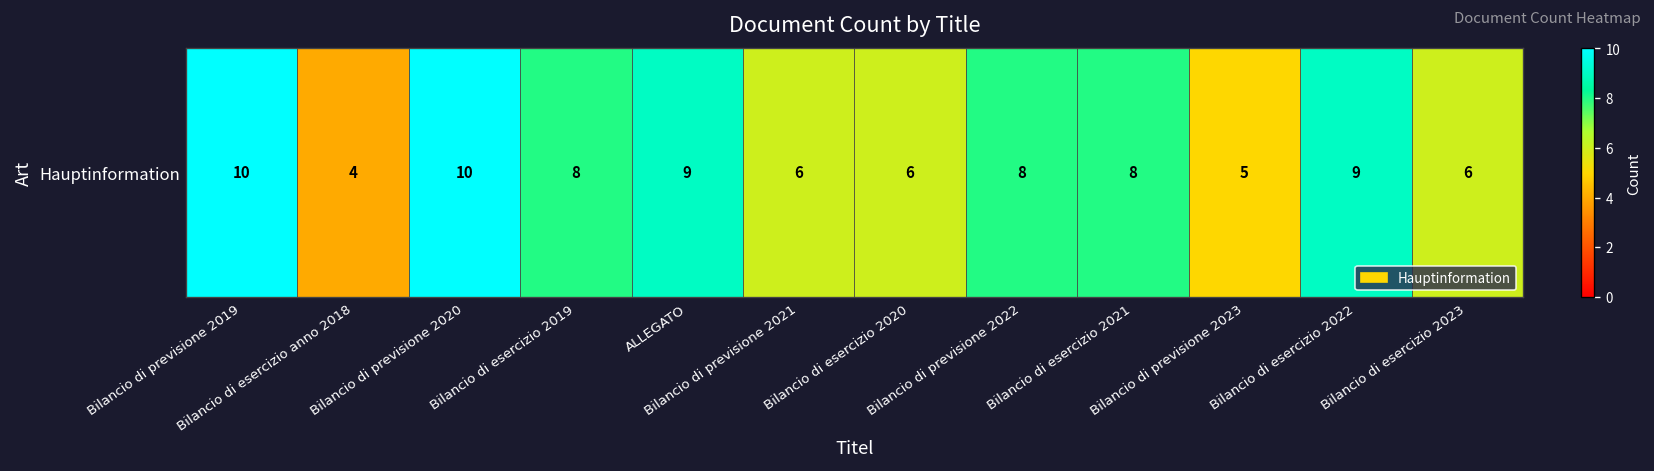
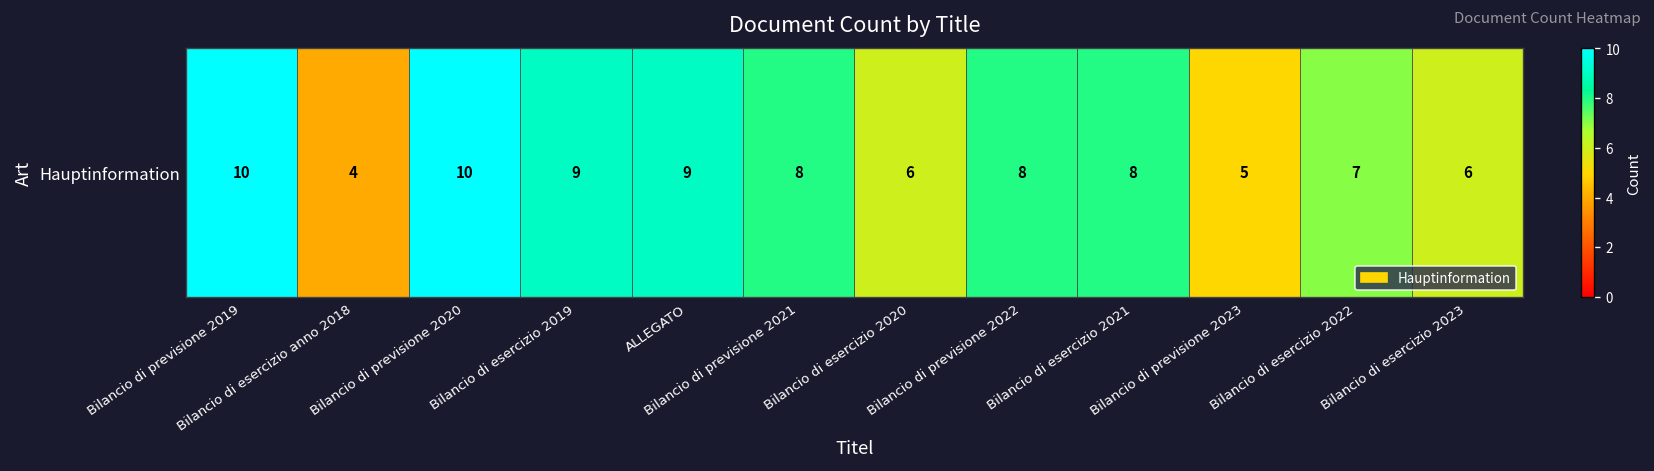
  {
    "Hauptinformation": {
      "Bilancio di previsione 2019": 10,
      "Bilancio di esercizio anno 2018": 4,
      "Bilancio di previsione 2020": 10,
-     "Bilancio di esercizio 2019": 8,
+     "Bilancio di esercizio 2019": 9,
      "ALLEGATO": 9,
-     "Bilancio di previsione 2021": 6,
+     "Bilancio di previsione 2021": 8,
      "Bilancio di esercizio 2020": 6,
      "Bilancio di previsione 2022": 8,
      "Bilancio di esercizio 2021": 8,
      "Bilancio di previsione 2023": 5,
-     "Bilancio di esercizio 2022": 9,
+     "Bilancio di esercizio 2022": 7,
      "Bilancio di esercizio 2023": 6
    }
  }
